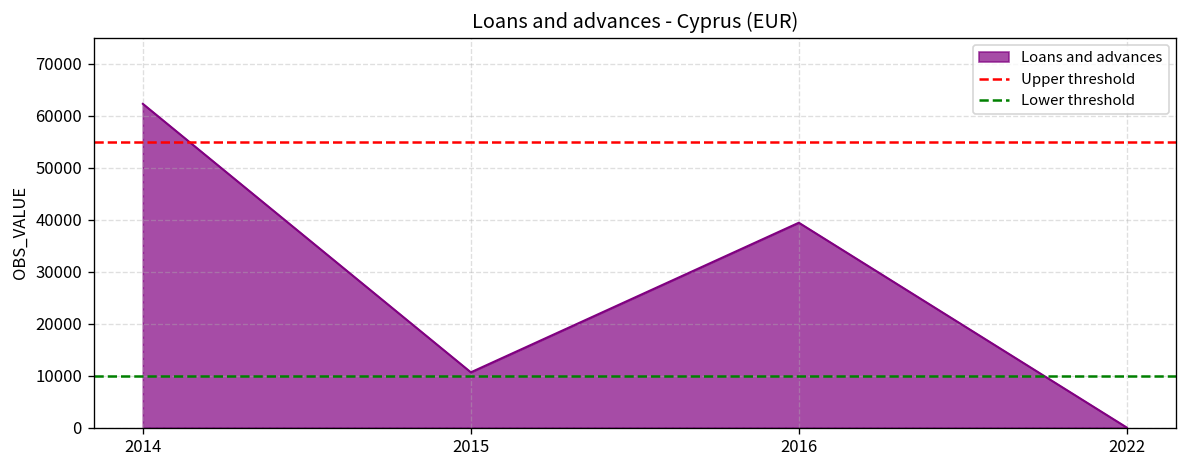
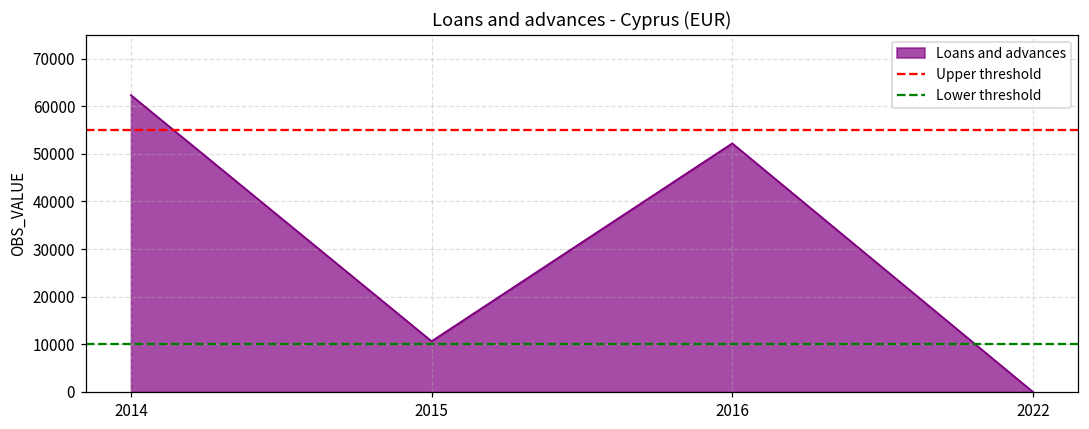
  {
    "2014": 62000,
    "2015": 11000,
-   "2016": 39000,
+   "2016": 52000,
    "2022": 0
  }
